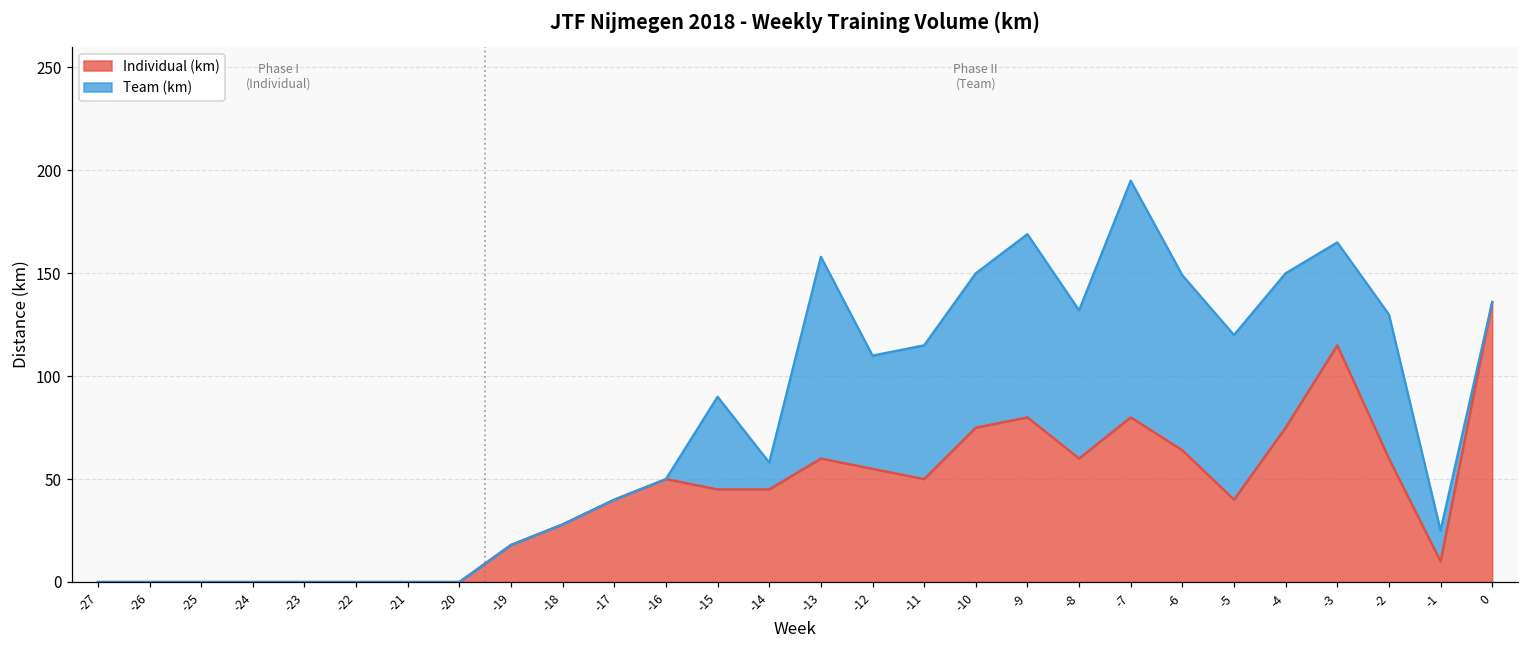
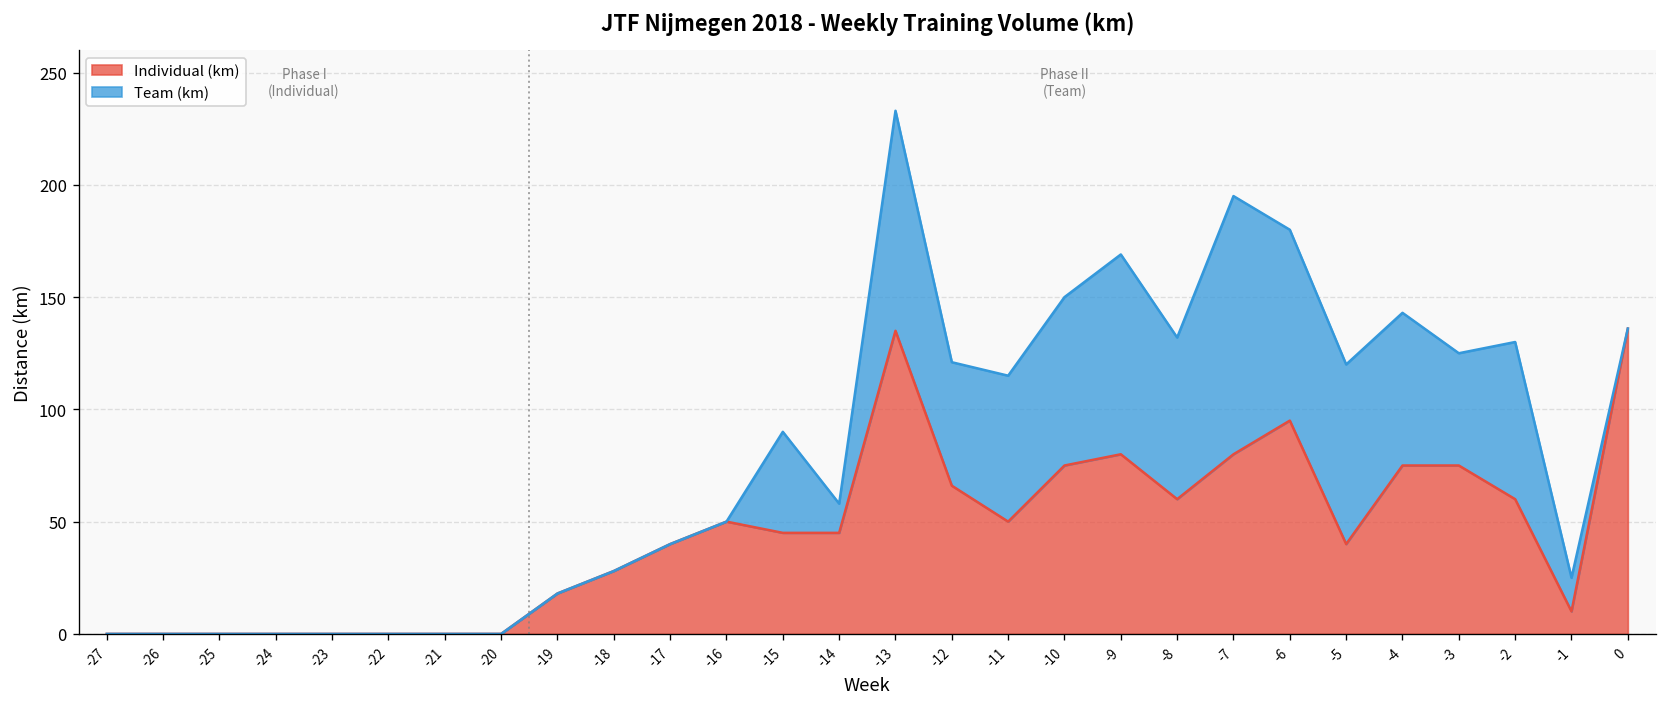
  {
    "Individual (km)": {
      "-15": 45,
      "-14": 45,
-     "-13": 60,
-     "-12": 55,
+     "-13": 135,
+     "-12": 66,
      "-11": 50,
      "-10": 75,
      "-9": 80,
      "-8": 60,
      "-7": 80,
-     "-6": 64,
+     "-6": 95,
      "-5": 40,
      "-4": 75,
-     "-3": 115,
+     "-3": 75,
      "-2": 60,
      "-1": 10
    },
    "Team (km)": {
      "-15": 45,
      "-14": 13,
      "-13": 98,
      "-12": 55,
      "-11": 65,
      "-10": 75,
      "-9": 89,
      "-8": 72,
      "-7": 115,
      "-6": 85,
      "-5": 80,
-     "-4": 75,
+     "-4": 68,
      "-3": 50,
      "-2": 70,
      "-1": 15
    }
  }
